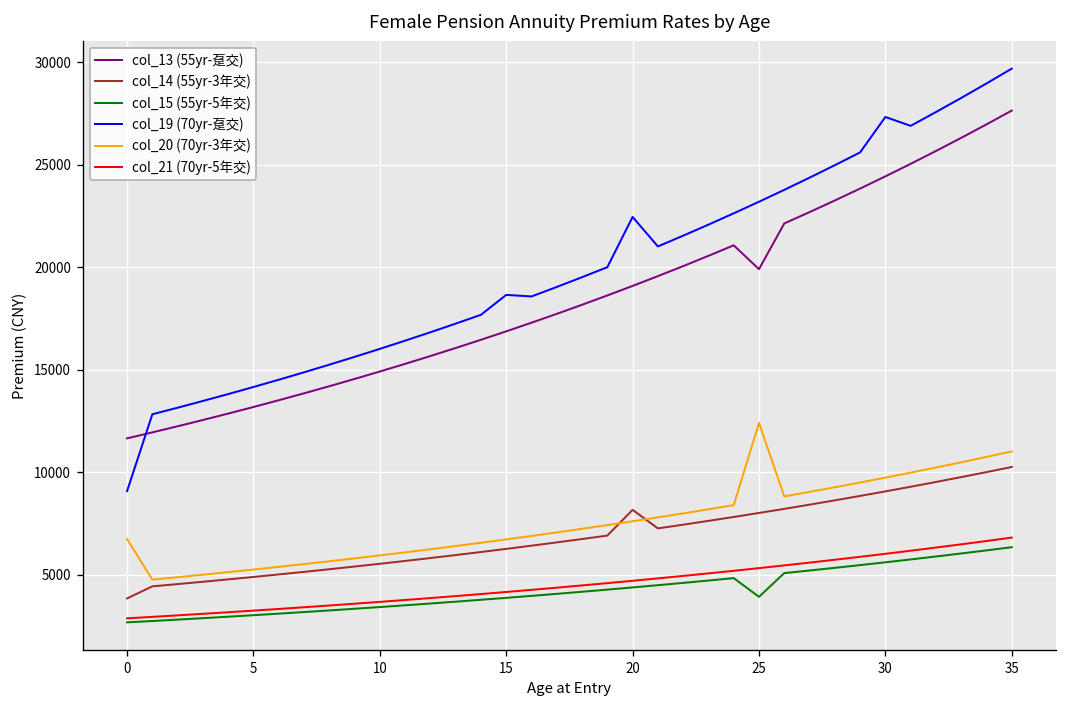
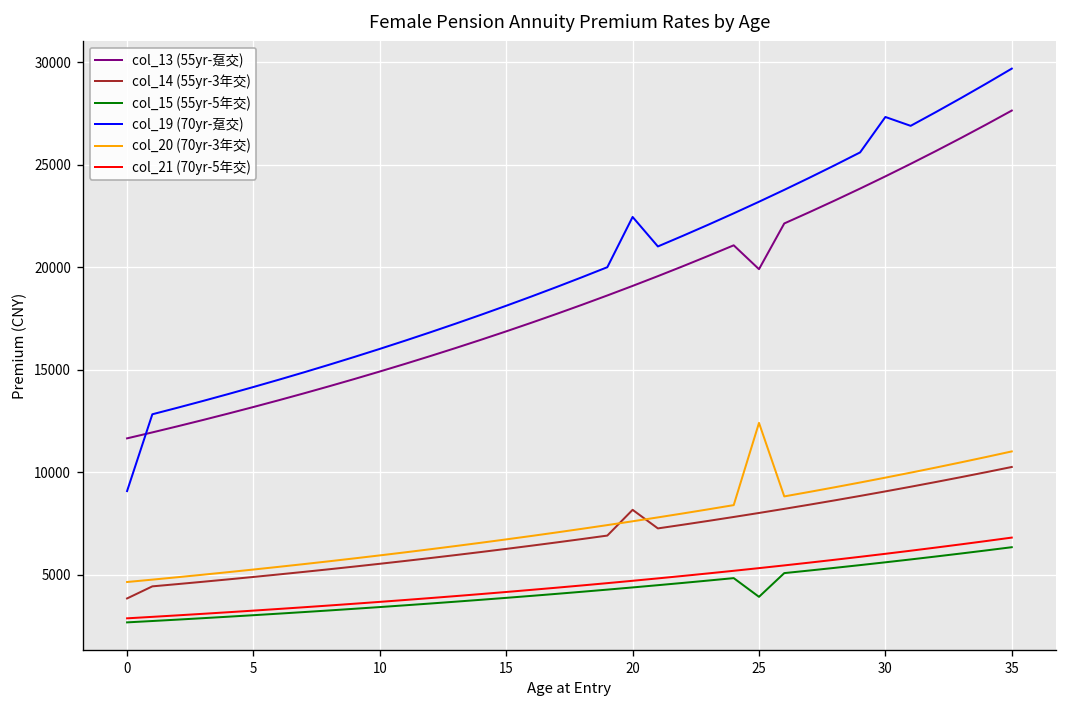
  {
    "col_13 (55yr-趸交)": {
      "0": 11700,
      "5": 13200,
      "10": 14900,
      "15": 16900,
      "20": 19100,
      "25": 19900,
      "30": 24400,
      "35": 27700
    },
    "col_14 (55yr-3年交)": {
      "0": 3800,
      "5": 4900,
      "10": 5500,
      "15": 6300,
      "20": 8200,
      "25": 8000,
      "30": 9100,
      "35": 10300
    },
    "col_15 (55yr-5年交)": {
      "0": 2700,
      "5": 3000,
      "10": 3400,
      "15": 3900,
      "20": 4400,
      "25": 3900,
      "30": 5600,
      "35": 6300
    },
    "col_19 (70yr-趸交)": {
      "0": 9100,
      "5": 14200,
      "10": 16000,
-     "15": 18700,
+     "15": 18100,
      "20": 22500,
      "25": 23200,
      "30": 27300,
      "35": 29700
    },
    "col_20 (70yr-3年交)": {
-     "0": 6700,
+     "0": 4600,
      "5": 5300,
      "10": 5900,
      "15": 6700,
      "20": 7600,
      "25": 12400,
      "30": 9700,
      "35": 11000
    },
    "col_21 (70yr-5年交)": {
      "0": 2900,
      "5": 3200,
      "10": 3700,
      "15": 4200,
      "20": 4700,
      "25": 5300,
      "30": 6000,
      "35": 6800
    }
  }
